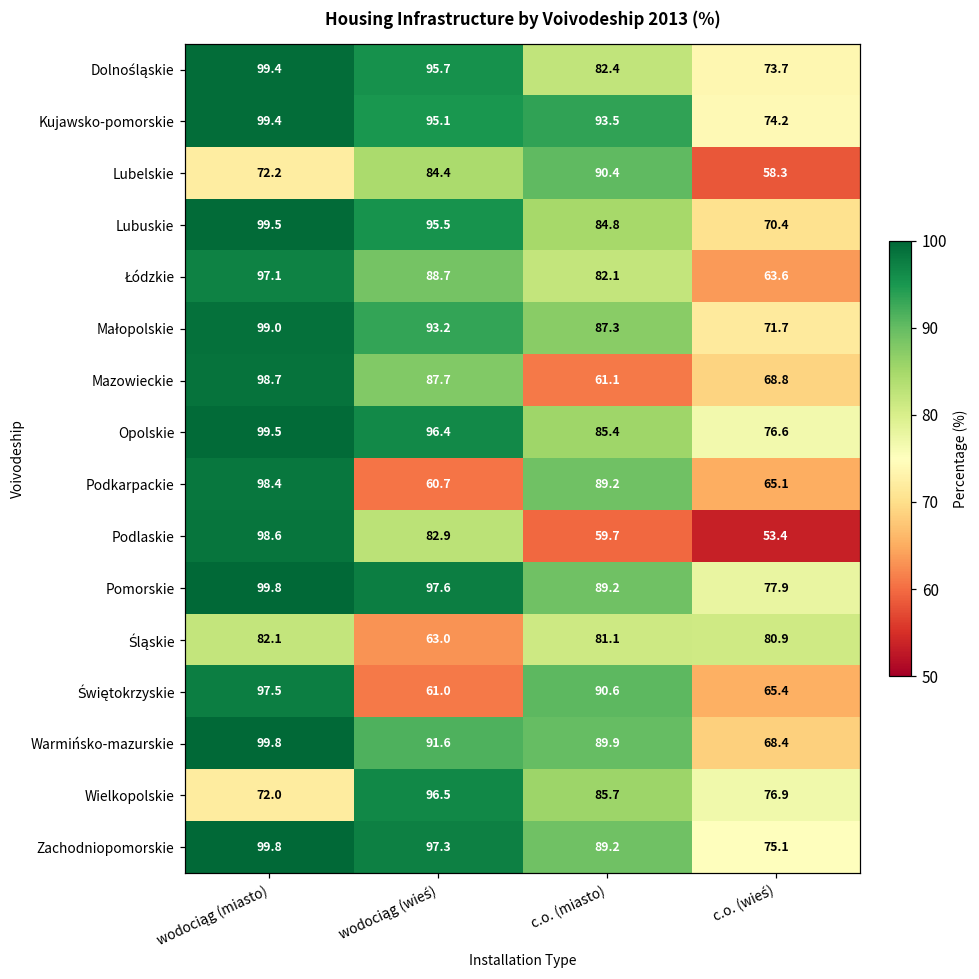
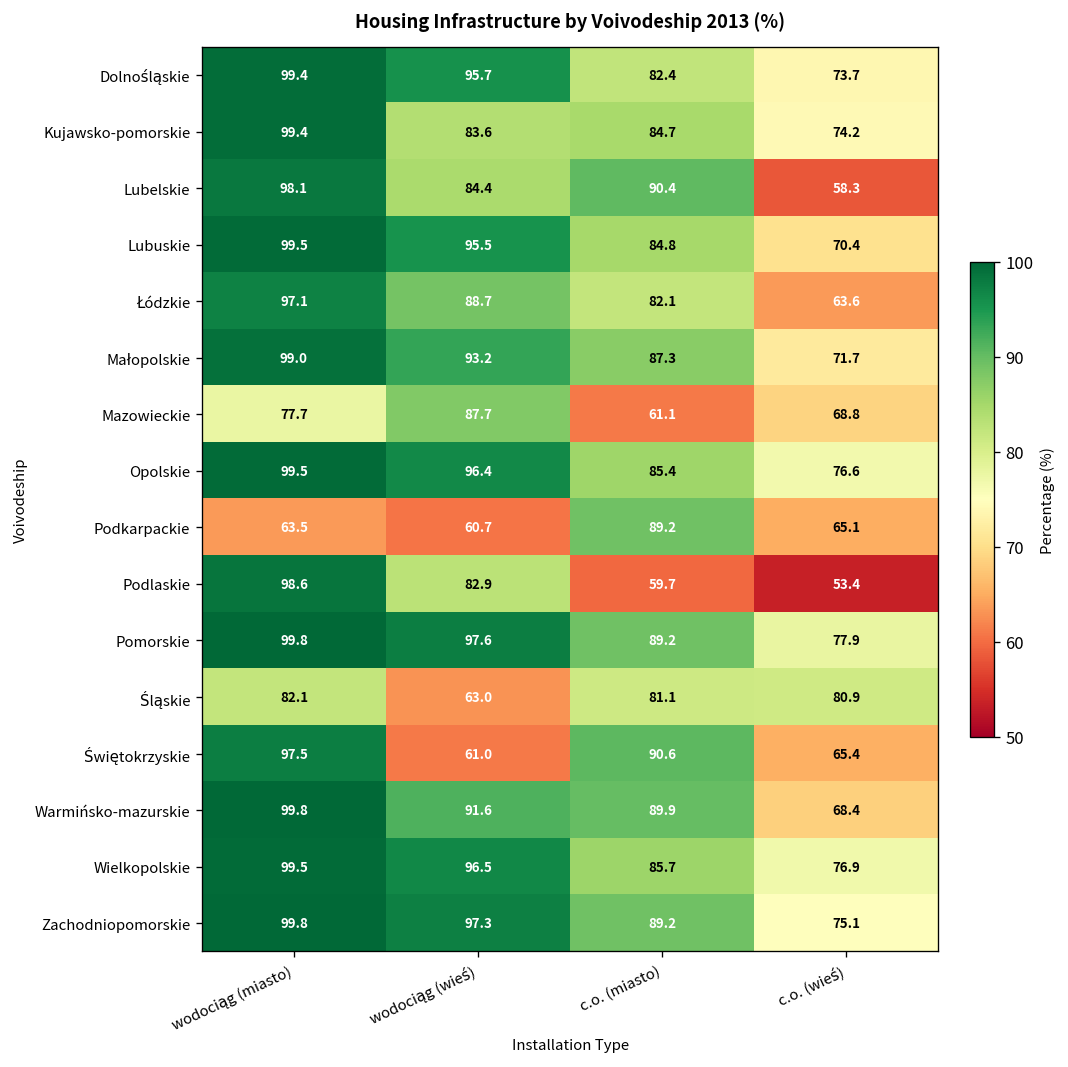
  {
    "Dolnośląskie": {
      "wodociąg (miasto)": 99.4,
      "wodociąg (wieś)": 95.7,
      "c.o. (miasto)": 82.4,
      "c.o. (wieś)": 73.7
    },
    "Kujawsko-pomorskie": {
      "wodociąg (miasto)": 99.4,
-     "wodociąg (wieś)": 95.1,
-     "c.o. (miasto)": 93.5,
+     "wodociąg (wieś)": 83.6,
+     "c.o. (miasto)": 84.7,
      "c.o. (wieś)": 74.2
    },
    "Lubelskie": {
-     "wodociąg (miasto)": 72.2,
+     "wodociąg (miasto)": 98.1,
      "wodociąg (wieś)": 84.4,
      "c.o. (miasto)": 90.4,
      "c.o. (wieś)": 58.3
    },
    "Lubuskie": {
      "wodociąg (miasto)": 99.5,
      "wodociąg (wieś)": 95.5,
      "c.o. (miasto)": 84.8,
      "c.o. (wieś)": 70.4
    },
    "Łódzkie": {
      "wodociąg (miasto)": 97.1,
      "wodociąg (wieś)": 88.7,
      "c.o. (miasto)": 82.1,
      "c.o. (wieś)": 63.6
    },
    "Małopolskie": {
      "wodociąg (miasto)": 99.0,
      "wodociąg (wieś)": 93.2,
      "c.o. (miasto)": 87.3,
      "c.o. (wieś)": 71.7
    },
    "Mazowieckie": {
-     "wodociąg (miasto)": 98.7,
+     "wodociąg (miasto)": 77.7,
      "wodociąg (wieś)": 87.7,
      "c.o. (miasto)": 61.1,
      "c.o. (wieś)": 68.8
    },
    "Opolskie": {
      "wodociąg (miasto)": 99.5,
      "wodociąg (wieś)": 96.4,
      "c.o. (miasto)": 85.4,
      "c.o. (wieś)": 76.6
    },
    "Podkarpackie": {
-     "wodociąg (miasto)": 98.4,
+     "wodociąg (miasto)": 63.5,
      "wodociąg (wieś)": 60.7,
      "c.o. (miasto)": 89.2,
      "c.o. (wieś)": 65.1
    },
    "Podlaskie": {
      "wodociąg (miasto)": 98.6,
      "wodociąg (wieś)": 82.9,
      "c.o. (miasto)": 59.7,
      "c.o. (wieś)": 53.4
    },
    "Pomorskie": {
      "wodociąg (miasto)": 99.8,
      "wodociąg (wieś)": 97.6,
      "c.o. (miasto)": 89.2,
      "c.o. (wieś)": 77.9
    },
    "Śląskie": {
      "wodociąg (miasto)": 82.1,
      "wodociąg (wieś)": 63.0,
      "c.o. (miasto)": 81.1,
      "c.o. (wieś)": 80.9
    },
    "Świętokrzyskie": {
      "wodociąg (miasto)": 97.5,
      "wodociąg (wieś)": 61.0,
      "c.o. (miasto)": 90.6,
      "c.o. (wieś)": 65.4
    },
    "Warmińsko-mazurskie": {
      "wodociąg (miasto)": 99.8,
      "wodociąg (wieś)": 91.6,
      "c.o. (miasto)": 89.9,
      "c.o. (wieś)": 68.4
    },
    "Wielkopolskie": {
-     "wodociąg (miasto)": 72.0,
+     "wodociąg (miasto)": 99.5,
      "wodociąg (wieś)": 96.5,
      "c.o. (miasto)": 85.7,
      "c.o. (wieś)": 76.9
    },
    "Zachodniopomorskie": {
      "wodociąg (miasto)": 99.8,
      "wodociąg (wieś)": 97.3,
      "c.o. (miasto)": 89.2,
      "c.o. (wieś)": 75.1
    }
  }
